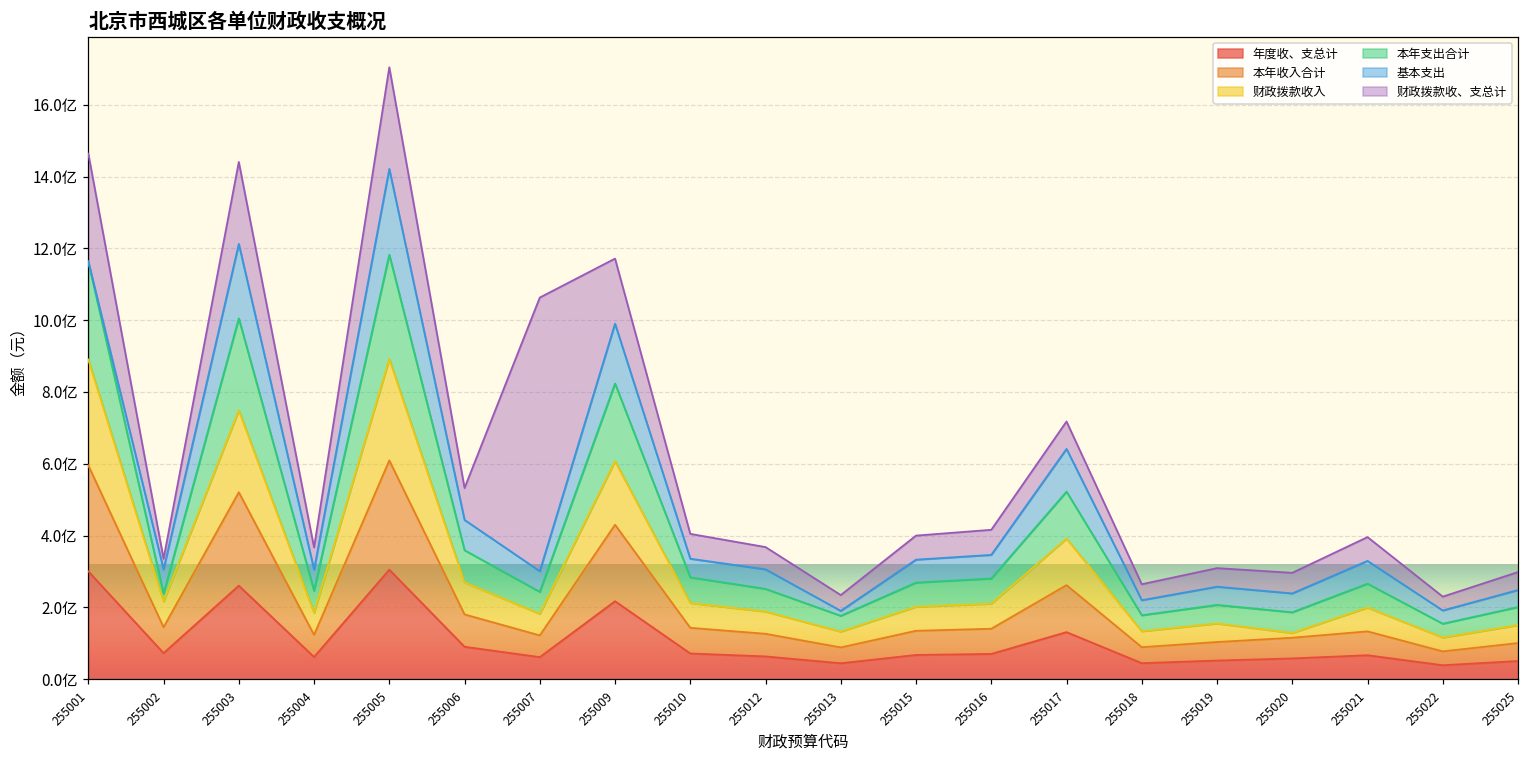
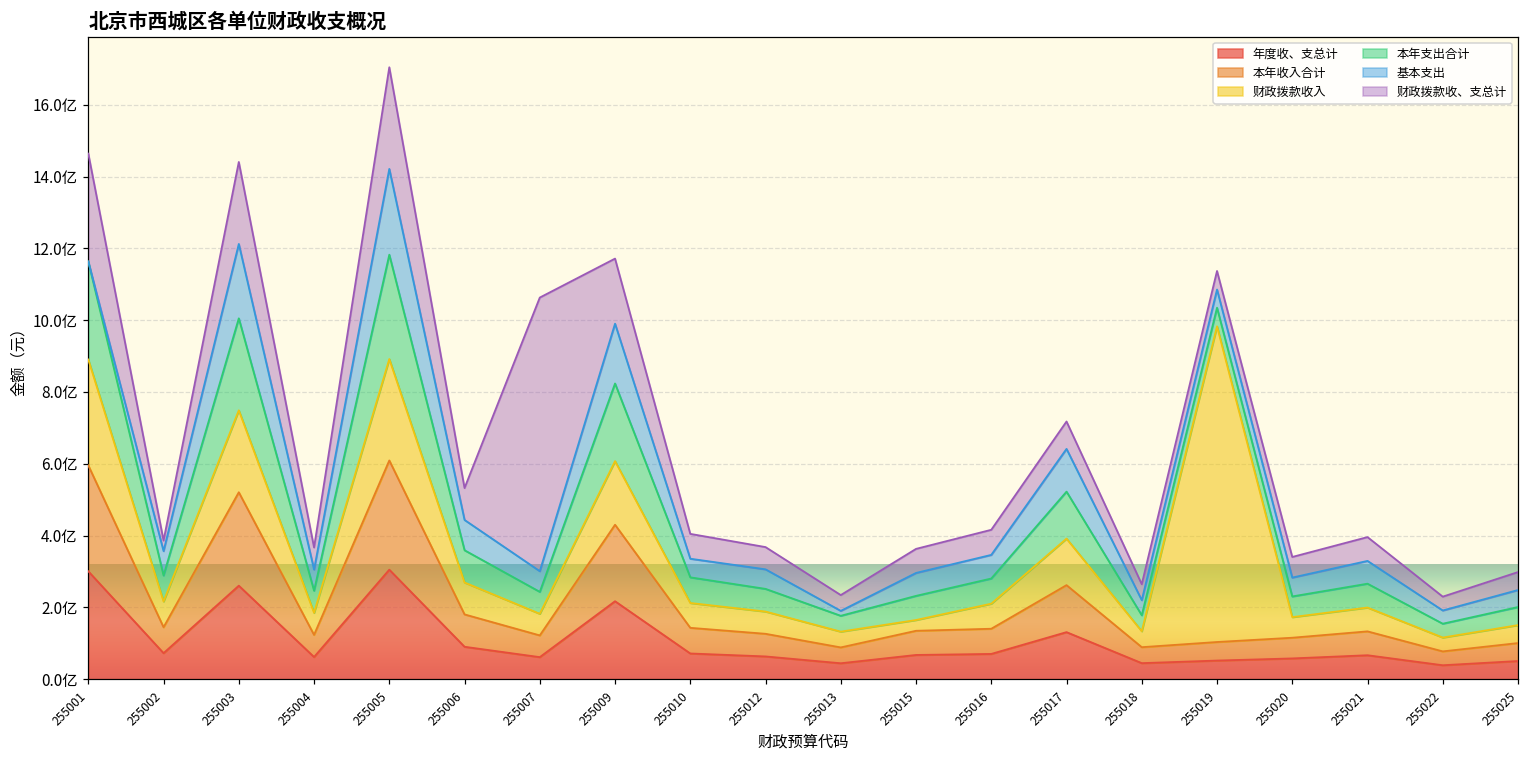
  {
    "财政拨款收入": {
      "255001": "2.9亿",
      "255002": "0.7亿",
      "255003": "2.3亿",
      "255004": "0.6亿",
      "255005": "2.8亿",
      "255006": "0.9亿",
      "255007": "0.6亿",
      "255009": "1.8亿",
      "255010": "0.7亿",
      "255012": "0.6亿",
      "255013": "0.4亿",
-     "255015": "0.7亿",
+     "255015": "0.3亿",
      "255016": "0.7亿",
      "255017": "1.3亿",
      "255018": "0.4亿",
-     "255019": "0.5亿",
-     "255020": "0.1亿",
+     "255019": "8.8亿",
+     "255020": "0.6亿",
      "255021": "0.7亿",
      "255022": "0.4亿",
      "255025": "0.5亿"
    },
    "本年支出合计": {
-     "255002": "0.2亿",
+     "255002": "0.7亿",
      "255003": "2.6亿",
      "255004": "0.6亿",
      "255005": "2.9亿",
      "255006": "0.9亿",
      "255007": "0.6亿",
      "255009": "2.2亿",
      "255010": "0.7亿",
      "255012": "0.6亿",
      "255013": "0.4亿",
      "255015": "0.7亿",
      "255016": "0.7亿",
      "255017": "1.3亿",
      "255018": "0.4亿",
      "255019": "0.5亿",
      "255020": "0.6亿",
      "255021": "0.7亿",
      "255022": "0.4亿",
      "255025": "0.5亿"
    },
    "基本支出": {
      "255002": "0.7亿",
      "255003": "2.1亿",
      "255004": "0.6亿",
      "255005": "2.4亿",
      "255006": "0.8亿",
      "255007": "0.6亿",
      "255009": "1.7亿",
      "255010": "0.5亿",
      "255012": "0.5亿",
      "255013": "0.1亿",
      "255015": "0.6亿",
      "255016": "0.7亿",
      "255017": "1.2亿",
      "255018": "0.4亿",
      "255019": "0.5亿",
      "255020": "0.5亿",
      "255021": "0.6亿",
      "255022": "0.4亿",
      "255025": "0.5亿"
    },
    "财政拨款收、支总计": {
      "255001": "3.0亿",
      "255002": "0.3亿",
      "255003": "2.3亿",
      "255004": "0.6亿",
      "255005": "2.8亿",
      "255006": "0.9亿",
      "255007": "7.6亿",
      "255009": "1.8亿",
      "255010": "0.7亿",
      "255012": "0.6亿",
      "255013": "0.4亿",
      "255015": "0.7亿",
      "255016": "0.7亿",
      "255017": "0.8亿",
      "255018": "0.4亿",
      "255019": "0.5亿",
      "255020": "0.6亿",
      "255021": "0.7亿",
      "255022": "0.4亿",
      "255025": "0.5亿"
    }
  }
